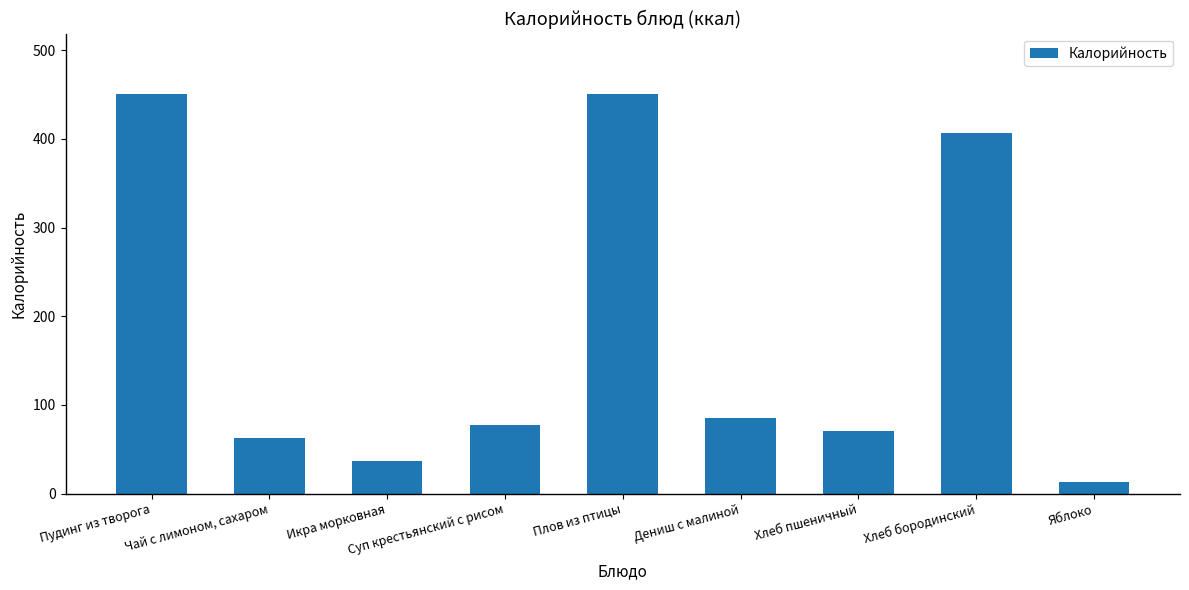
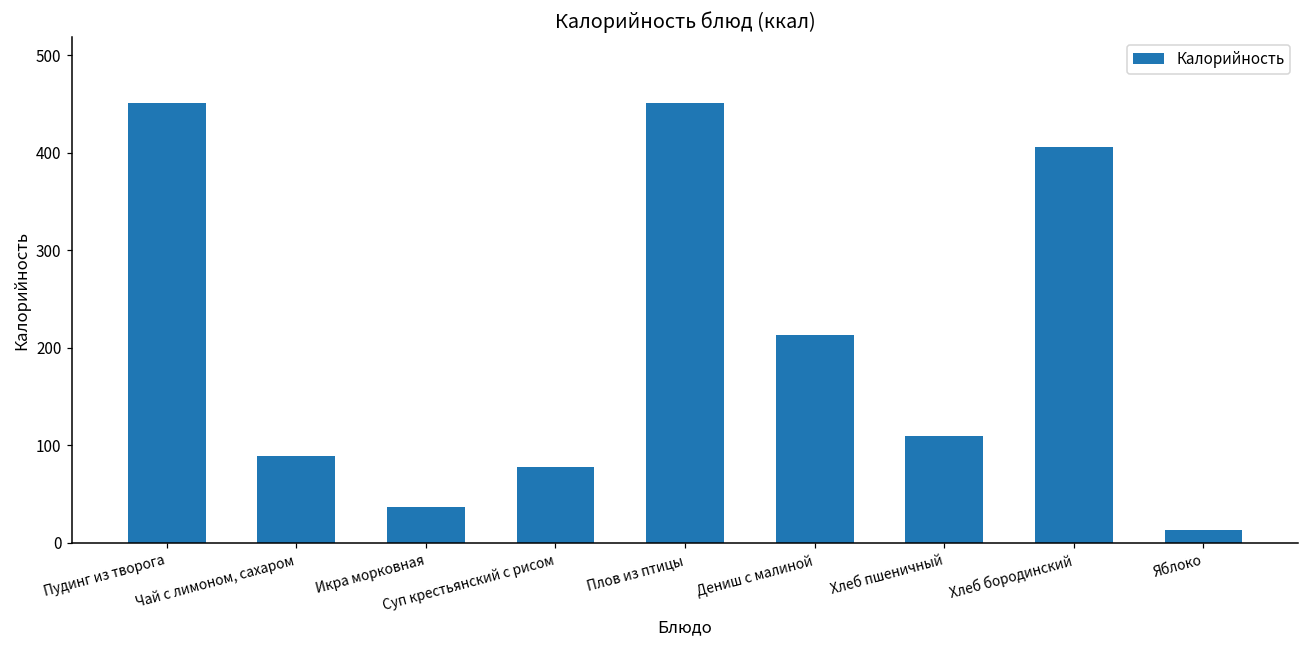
  {
    "Пудинг из творога": 450,
-   "Чай с лимоном, сахаром": 60,
+   "Чай с лимоном, сахаром": 90,
    "Икра морковная": 40,
    "Суп крестьянский с рисом": 80,
    "Плов из птицы": 450,
-   "Дениш с малиной": 90,
-   "Хлеб пшеничный": 70,
+   "Дениш с малиной": 210,
+   "Хлеб пшеничный": 110,
    "Хлеб бородинский": 410,
    "Яблоко": 10
  }
